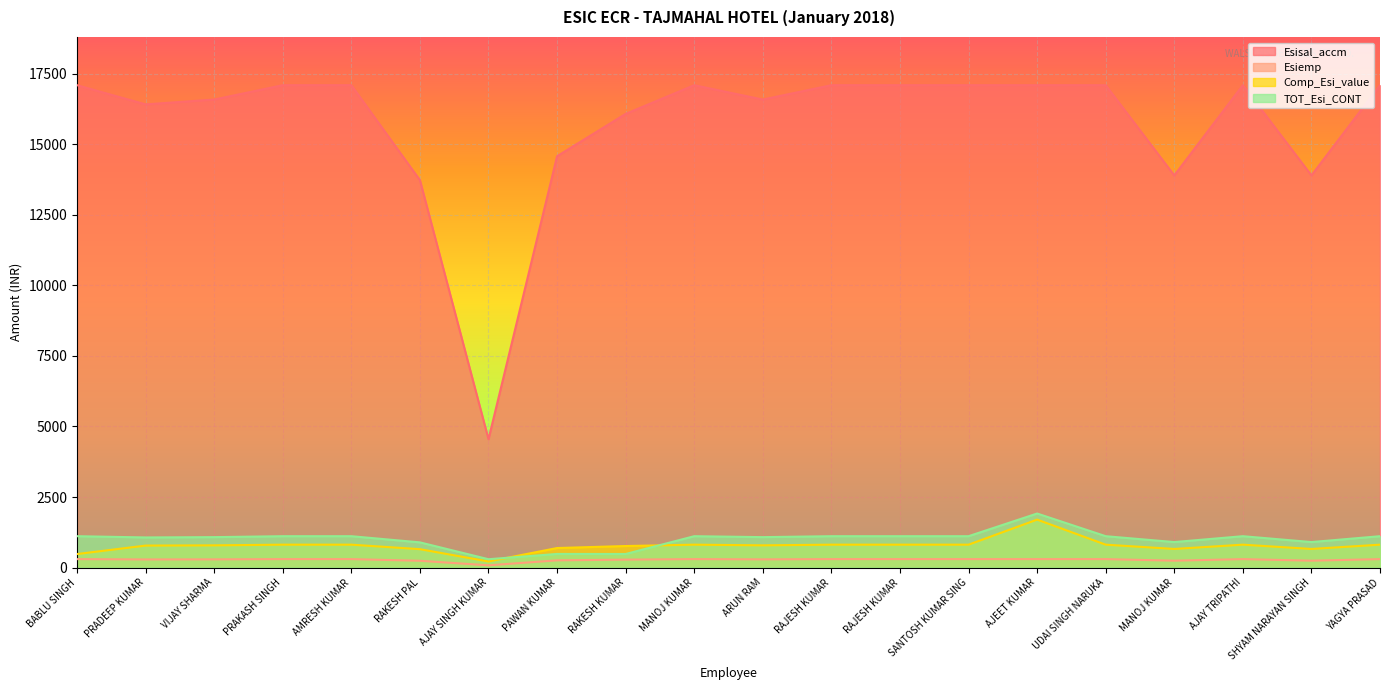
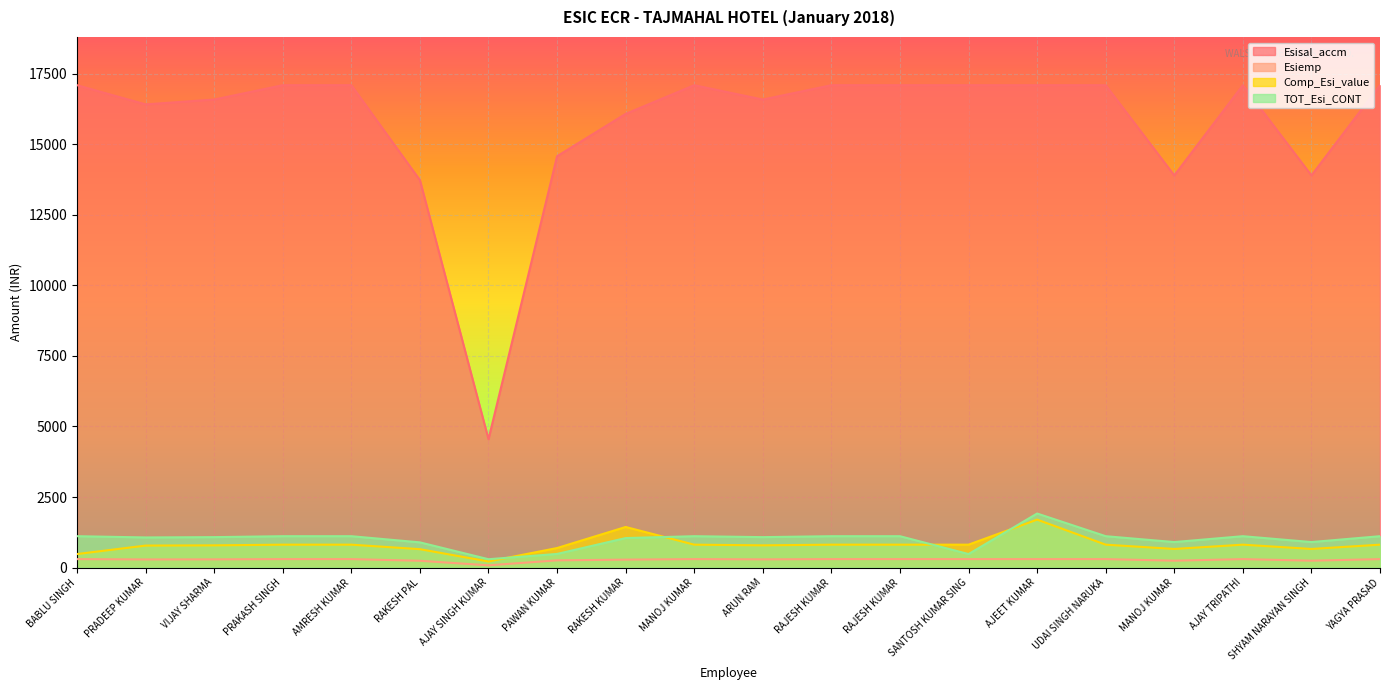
  {
    "Comp_Esi_value": {
      "BABLU SINGH": 500,
      "PRADEEP KUMAR": 800,
      "VIJAY SHARMA": 800,
      "PRAKASH SINGH": 800,
      "AMRESH KUMAR": 800,
      "RAKESH PAL": 700,
      "PAWAN KUMAR": 700,
-     "RAKESH KUMAR": 800,
+     "RAKESH KUMAR": 1400,
      "ARUN RAM": 800,
      "SANTOSH KUMAR SING": 800,
      "AJEET KUMAR": 1700,
      "UDAI SINGH NARUKA": 800,
      "AJAY TRIPATHI": 800,
      "SHYAM NARAYAN SINGH": 700,
      "YAGYA PRASAD": 800
    },
    "TOT_Esi_CONT": {
      "BABLU SINGH": 1100,
      "PRADEEP KUMAR": 1100,
      "VIJAY SHARMA": 1100,
      "PRAKASH SINGH": 1100,
      "AMRESH KUMAR": 1100,
      "RAKESH PAL": 900,
      "PAWAN KUMAR": 500,
-     "RAKESH KUMAR": 500,
+     "RAKESH KUMAR": 1000,
      "ARUN RAM": 1100,
-     "SANTOSH KUMAR SING": 1100,
+     "SANTOSH KUMAR SING": 500,
      "AJEET KUMAR": 1900,
      "UDAI SINGH NARUKA": 1100,
      "AJAY TRIPATHI": 1100,
      "SHYAM NARAYAN SINGH": 900,
      "YAGYA PRASAD": 1100
    }
  }
